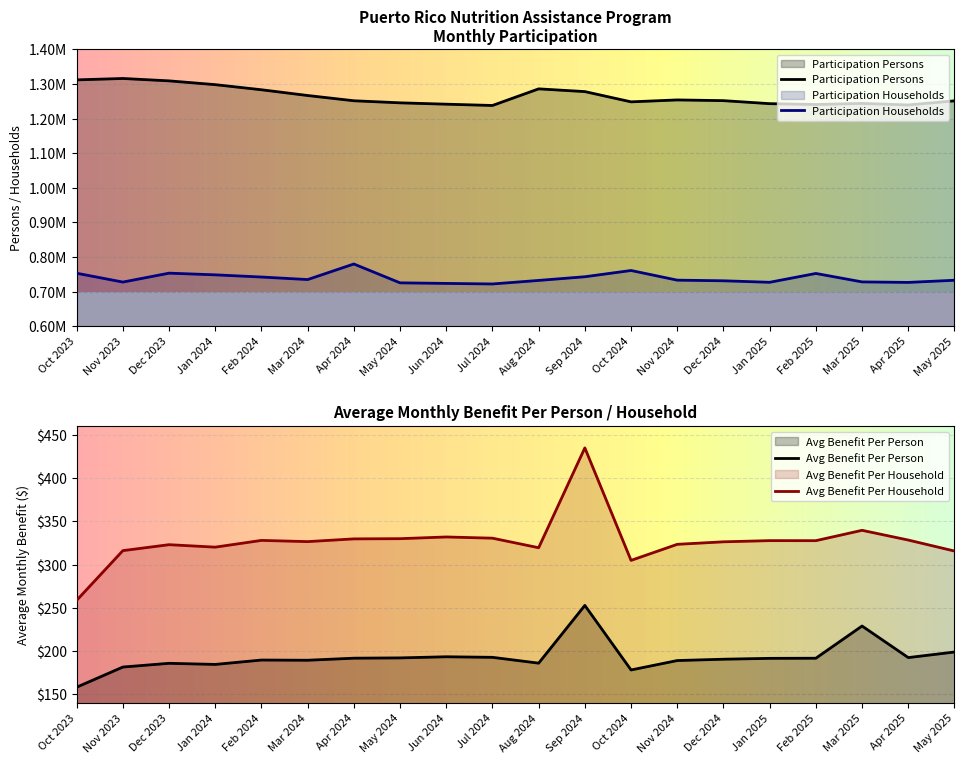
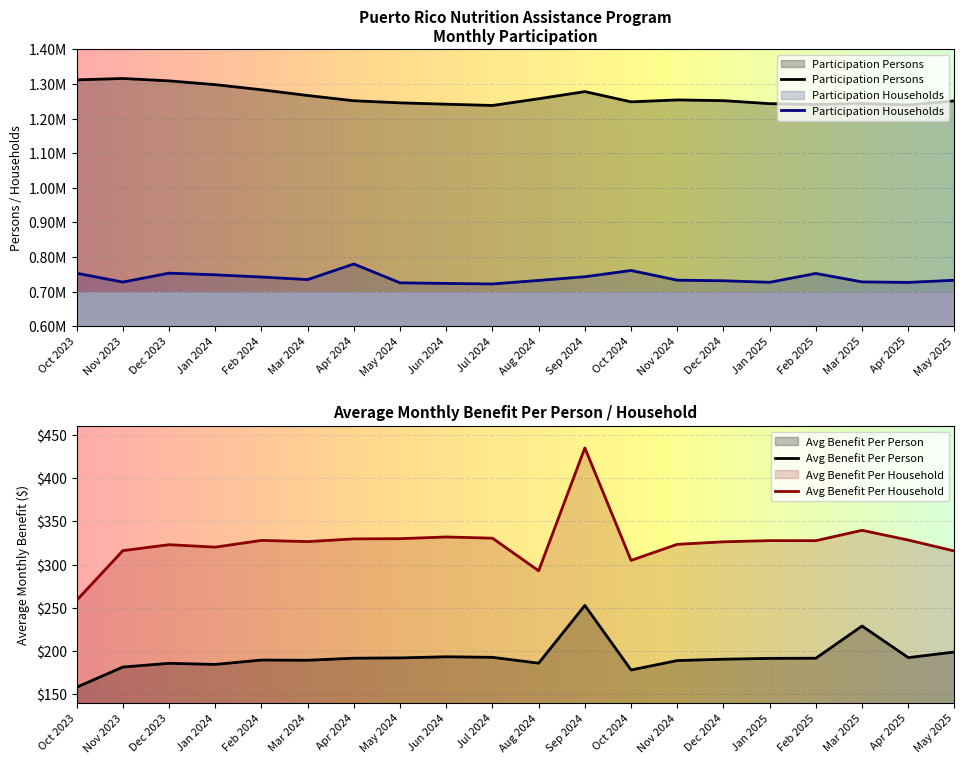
  {
    "Puerto Rico Nutrition Assistance Program Monthly Participation": {
      "Participation Persons": {
        "Oct 2023": "1310000",
        "Nov 2023": "1320000",
        "Dec 2023": "1310000",
        "Jan 2024": "1300000",
        "Feb 2024": "1280000",
        "Mar 2024": "1270000",
        "Apr 2024": "1250000",
        "May 2024": "1250000",
        "Jun 2024": "1240000",
        "Jul 2024": "1240000",
-       "Aug 2024": "1290000",
+       "Aug 2024": "1260000",
        "Sep 2024": "1280000",
        "Oct 2024": "1250000",
        "Nov 2024": "1250000",
        "Dec 2024": "1250000",
        "Jan 2025": "1240000",
        "May 2025": "1250000"
      },
      "Participation Households": {
        "Oct 2023": "750000",
        "Nov 2023": "730000",
        "Dec 2023": "750000",
        "Jan 2024": "750000",
        "Feb 2024": "740000",
        "Mar 2024": "730000",
        "Apr 2024": "780000",
        "May 2024": "730000",
        "Jun 2024": "720000",
        "Jul 2024": "720000",
        "Aug 2024": "730000",
        "Sep 2024": "740000",
        "Oct 2024": "760000",
        "Nov 2024": "730000",
        "Dec 2024": "730000",
        "Jan 2025": "730000",
        "Feb 2025": "750000",
        "Mar 2025": "730000",
        "Apr 2025": "730000",
        "May 2025": "730000"
      }
    },
    "Average Monthly Benefit Per Person / Household": {
      "Avg Benefit Per Person": {
        "Oct 2023": "$160",
        "Nov 2023": "$180",
        "Dec 2023": "$190",
        "Jan 2024": "$180",
        "Feb 2024": "$190",
        "Mar 2024": "$190",
        "Apr 2024": "$190",
        "May 2024": "$190",
        "Jun 2024": "$190",
        "Jul 2024": "$190",
        "Aug 2024": "$190",
        "Sep 2024": "$250",
        "Oct 2024": "$180",
        "Nov 2024": "$190",
        "Dec 2024": "$190",
        "Jan 2025": "$190",
        "Feb 2025": "$190",
        "Mar 2025": "$230",
        "Apr 2025": "$190",
        "May 2025": "$200"
      },
      "Avg Benefit Per Household": {
        "Oct 2023": "$260",
        "Nov 2023": "$320",
        "Dec 2023": "$320",
        "Jan 2024": "$320",
        "Feb 2024": "$330",
        "Mar 2024": "$330",
        "Apr 2024": "$330",
        "May 2024": "$330",
        "Jun 2024": "$330",
        "Jul 2024": "$330",
-       "Aug 2024": "$320",
+       "Aug 2024": "$290",
        "Sep 2024": "$440",
        "Oct 2024": "$300",
        "Nov 2024": "$320",
        "Dec 2024": "$330",
        "Jan 2025": "$330",
        "Feb 2025": "$330",
        "Mar 2025": "$340",
        "Apr 2025": "$330",
        "May 2025": "$320"
      }
    }
  }
